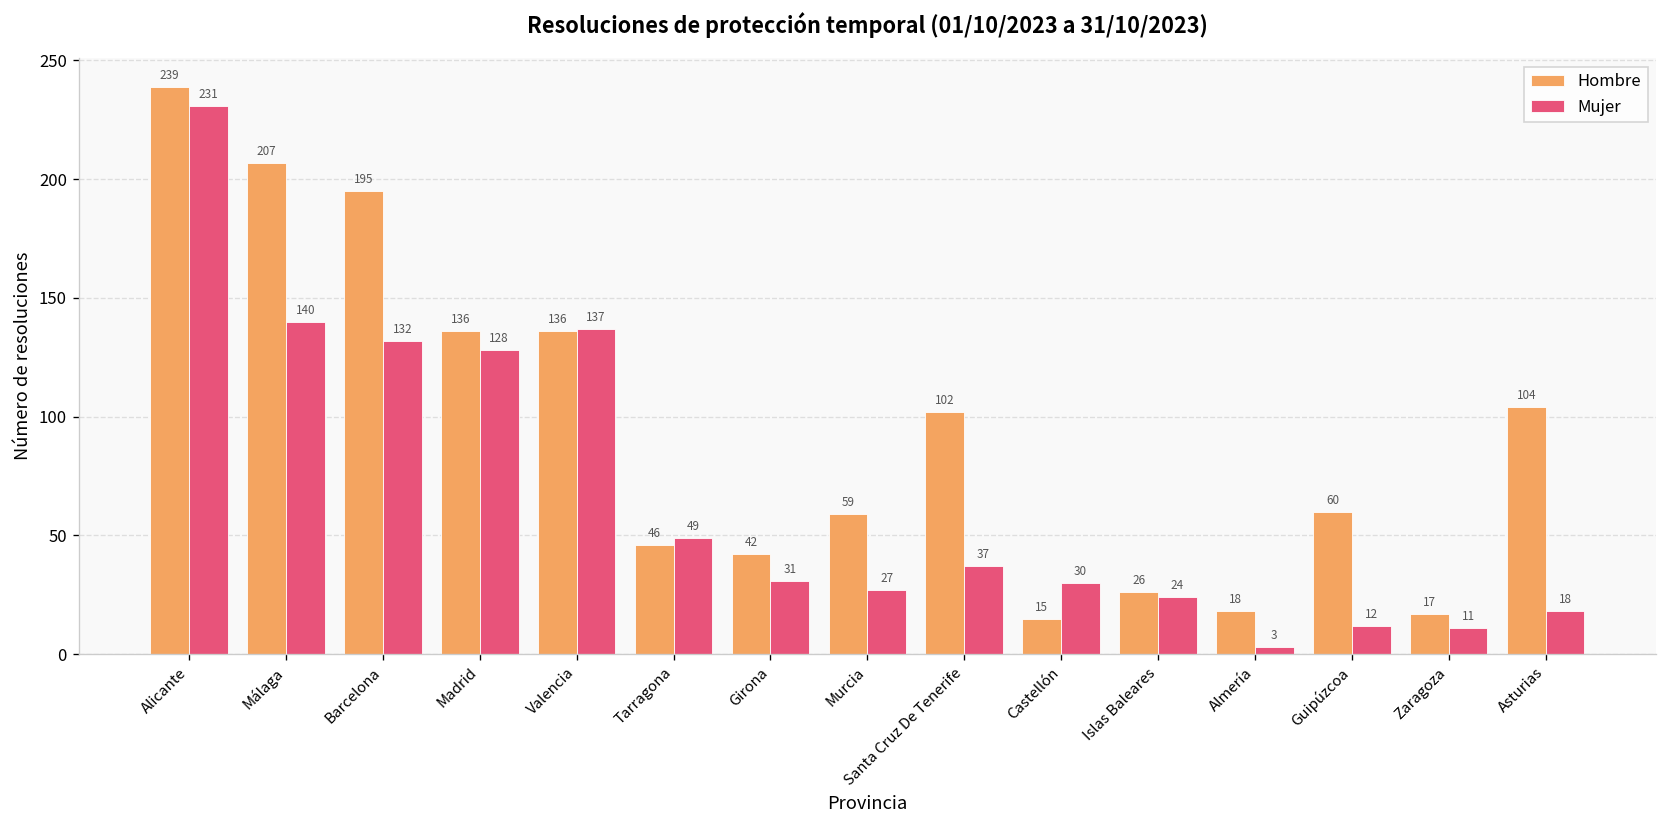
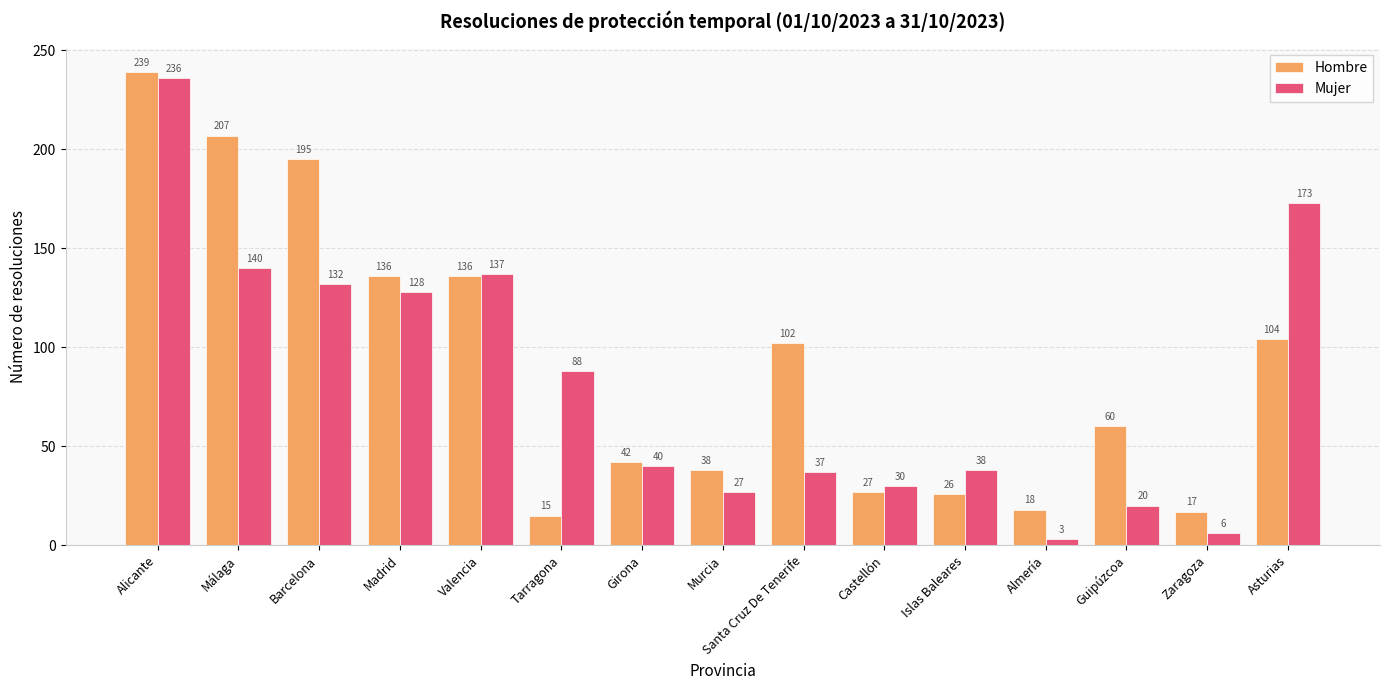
  {
    "Hombre": {
      "Alicante": 239,
      "Málaga": 207,
      "Barcelona": 195,
      "Madrid": 136,
      "Valencia": 136,
-     "Tarragona": 46,
+     "Tarragona": 15,
      "Girona": 42,
-     "Murcia": 59,
+     "Murcia": 38,
      "Santa Cruz De Tenerife": 102,
-     "Castellón": 15,
+     "Castellón": 27,
      "Islas Baleares": 26,
      "Almería": 18,
      "Guipúzcoa": 60,
      "Zaragoza": 17,
      "Asturias": 104
    },
    "Mujer": {
-     "Alicante": 231,
+     "Alicante": 236,
      "Málaga": 140,
      "Barcelona": 132,
      "Madrid": 128,
      "Valencia": 137,
-     "Tarragona": 49,
-     "Girona": 31,
+     "Tarragona": 88,
+     "Girona": 40,
      "Murcia": 27,
      "Santa Cruz De Tenerife": 37,
      "Castellón": 30,
-     "Islas Baleares": 24,
+     "Islas Baleares": 38,
      "Almería": 3,
-     "Guipúzcoa": 12,
-     "Zaragoza": 11,
-     "Asturias": 18
+     "Guipúzcoa": 20,
+     "Zaragoza": 6,
+     "Asturias": 173
    }
  }
